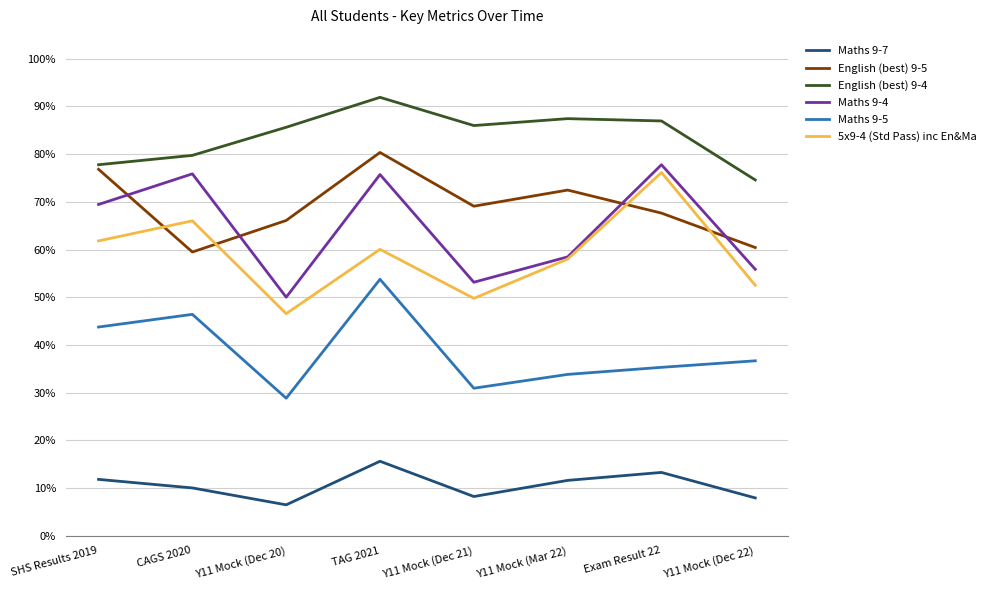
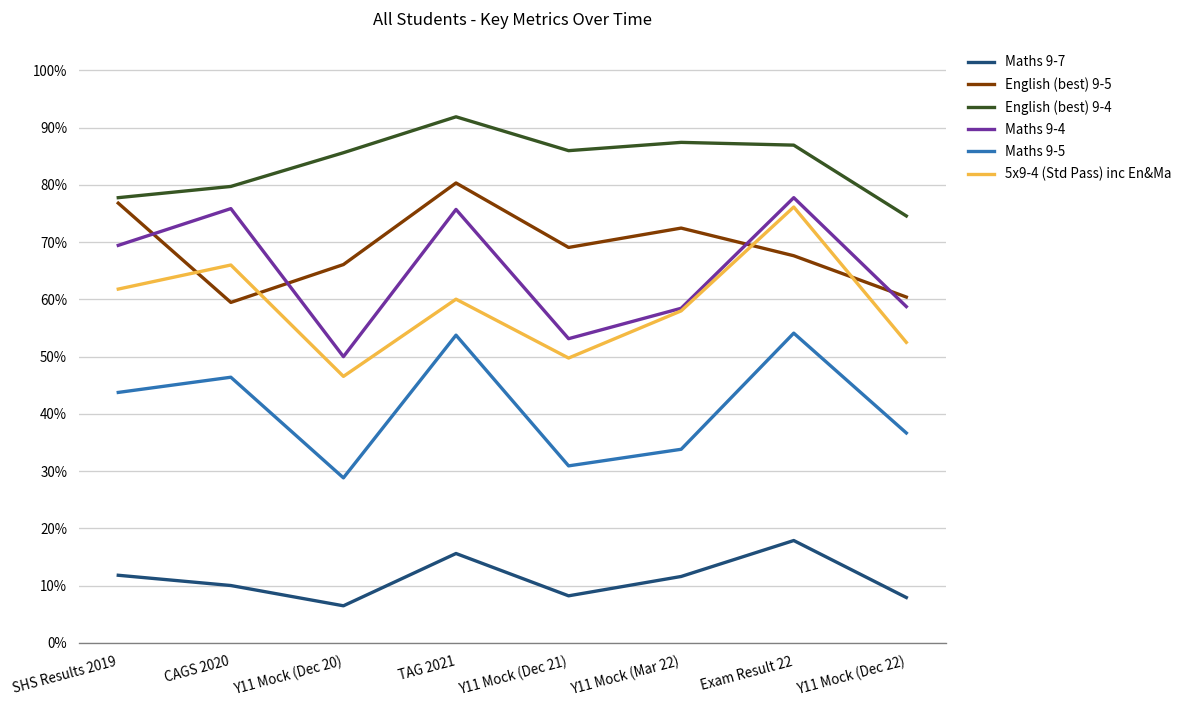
  {
    "Maths 9-7": {
      "SHS Results 2019": "12%",
      "CAGS 2020": "10%",
      "Y11 Mock (Dec 20)": "6%",
      "TAG 2021": "16%",
      "Y11 Mock (Dec 21)": "8%",
      "Y11 Mock (Mar 22)": "12%",
-     "Exam Result 22": "13%",
+     "Exam Result 22": "18%",
      "Y11 Mock (Dec 22)": "8%"
    },
    "English (best) 9-5": {
      "SHS Results 2019": "77%",
      "CAGS 2020": "59%",
      "Y11 Mock (Dec 20)": "66%",
      "TAG 2021": "80%",
      "Y11 Mock (Dec 21)": "69%",
      "Y11 Mock (Mar 22)": "72%",
      "Exam Result 22": "68%",
      "Y11 Mock (Dec 22)": "60%"
    },
    "English (best) 9-4": {
      "SHS Results 2019": "78%",
      "CAGS 2020": "80%",
      "Y11 Mock (Dec 20)": "86%",
      "TAG 2021": "92%",
      "Y11 Mock (Dec 21)": "86%",
      "Y11 Mock (Mar 22)": "87%",
      "Exam Result 22": "87%",
      "Y11 Mock (Dec 22)": "75%"
    },
    "Maths 9-4": {
      "SHS Results 2019": "69%",
      "CAGS 2020": "76%",
      "Y11 Mock (Dec 20)": "50%",
      "TAG 2021": "76%",
      "Y11 Mock (Dec 21)": "53%",
      "Exam Result 22": "78%",
-     "Y11 Mock (Dec 22)": "56%"
+     "Y11 Mock (Dec 22)": "59%"
    },
    "Maths 9-5": {
      "SHS Results 2019": "44%",
      "CAGS 2020": "46%",
      "Y11 Mock (Dec 20)": "29%",
      "TAG 2021": "54%",
      "Y11 Mock (Dec 21)": "31%",
      "Y11 Mock (Mar 22)": "34%",
-     "Exam Result 22": "35%",
+     "Exam Result 22": "54%",
      "Y11 Mock (Dec 22)": "37%"
    },
    "5x9-4 (Std Pass) inc En&Ma": {
      "SHS Results 2019": "62%",
      "CAGS 2020": "66%",
      "Y11 Mock (Dec 20)": "47%",
      "TAG 2021": "60%",
      "Y11 Mock (Dec 21)": "50%",
      "Exam Result 22": "76%",
      "Y11 Mock (Dec 22)": "53%"
    }
  }
